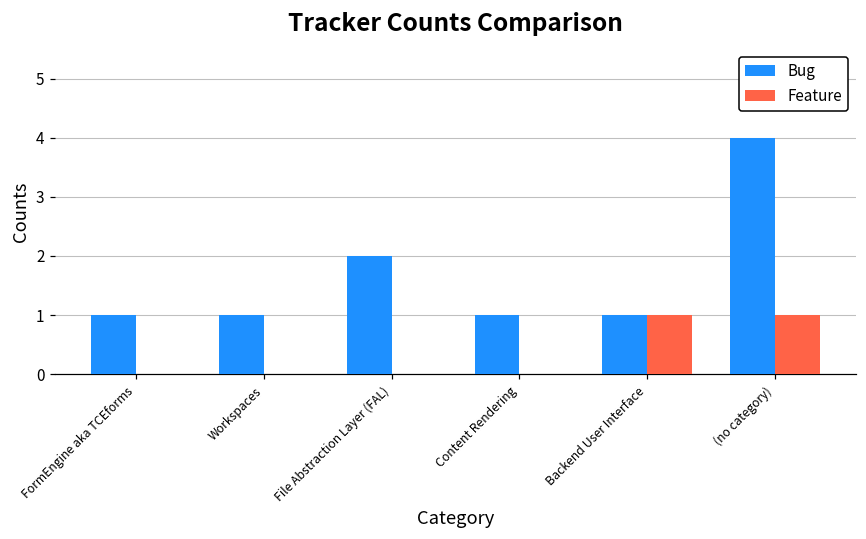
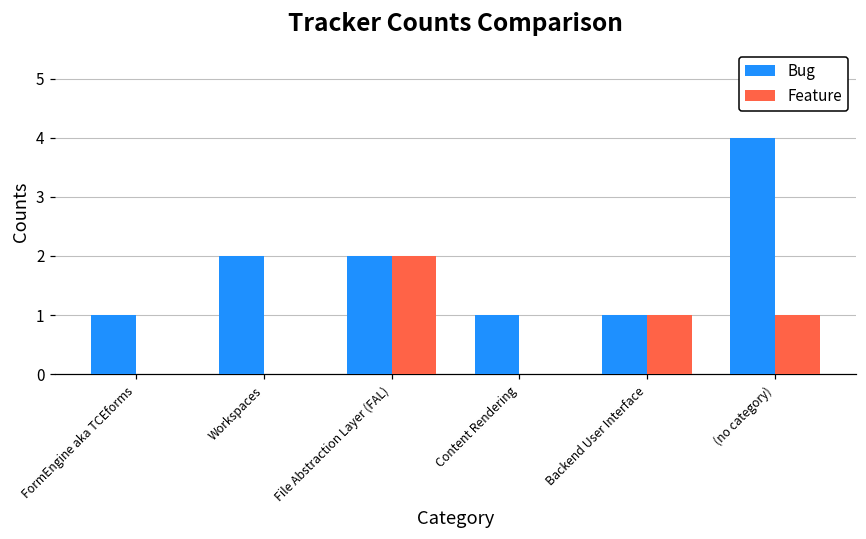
  {
    "Bug": {
      "FormEngine aka TCEforms": 1,
-     "Workspaces": 1,
+     "Workspaces": 2,
      "File Abstraction Layer (FAL)": 2,
      "Content Rendering": 1,
      "Backend User Interface": 1,
      "(no category)": 4
    },
    "Feature": {
      "FormEngine aka TCEforms": 0,
      "Workspaces": 0,
-     "File Abstraction Layer (FAL)": 0,
+     "File Abstraction Layer (FAL)": 2,
      "Content Rendering": 0,
      "Backend User Interface": 1,
      "(no category)": 1
    }
  }
